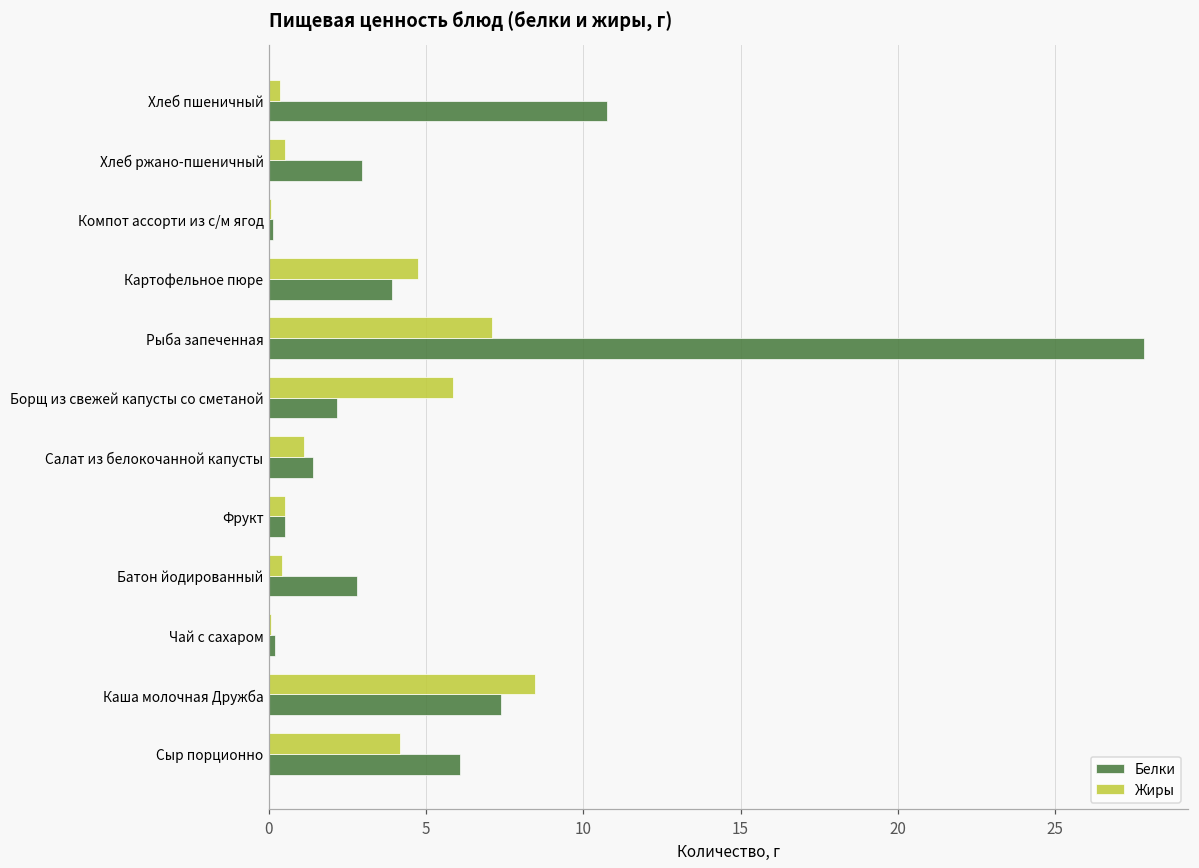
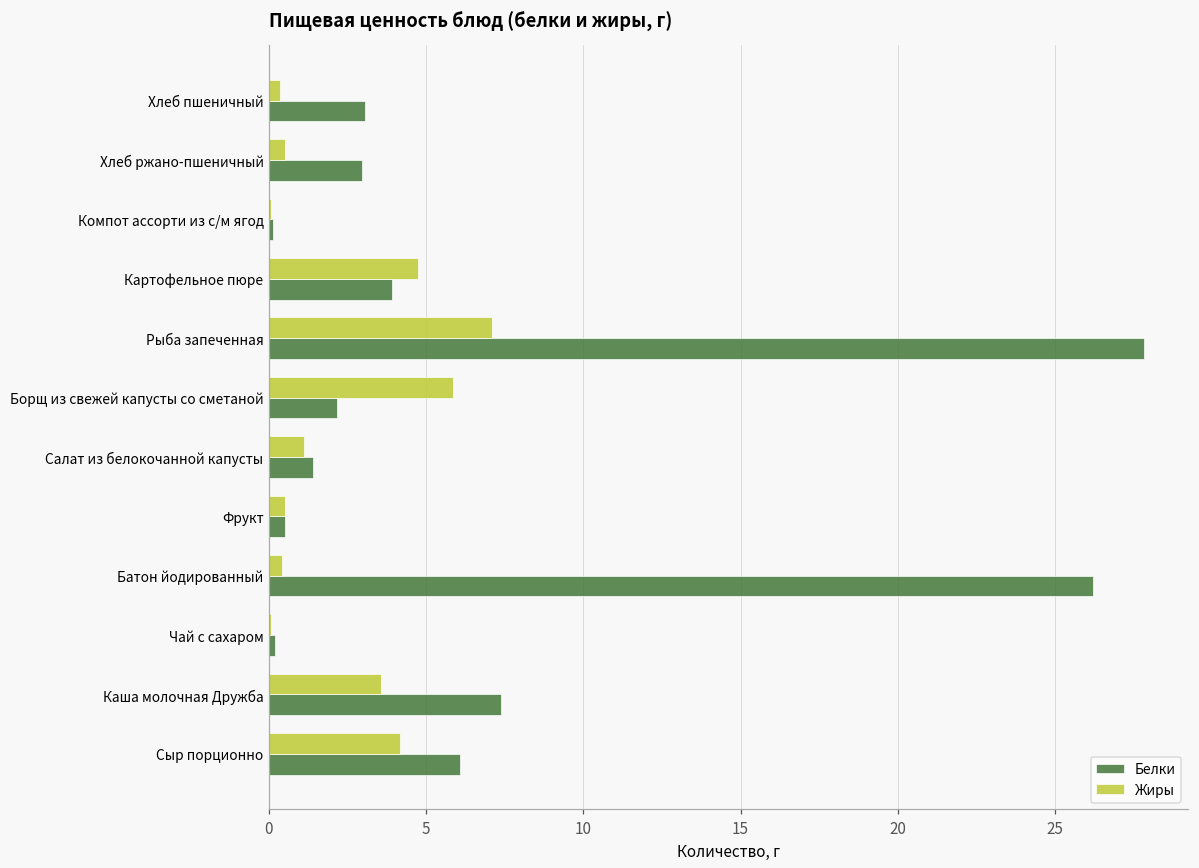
  {
    "Белки": {
-     "Хлеб пшеничный": 10.8,
+     "Хлеб пшеничный": 3.0,
      "Хлеб ржано-пшеничный": 3.0,
      "Компот ассорти из с/м ягод": 0.1,
      "Картофельное пюре": 3.9,
      "Рыба запеченная": 27.8,
      "Борщ из свежей капусты со сметаной": 2.2,
      "Салат из белокочанной капусты": 1.4,
      "Фрукт": 0.5,
-     "Батон йодированный": 2.8,
+     "Батон йодированный": 26.2,
      "Чай с сахаром": 0.2,
      "Каша молочная Дружба": 7.4,
      "Сыр порционно": 6.1
    },
    "Жиры": {
      "Хлеб пшеничный": 0.4,
      "Хлеб ржано-пшеничный": 0.5,
      "Картофельное пюре": 4.7,
      "Рыба запеченная": 7.1,
      "Борщ из свежей капусты со сметаной": 5.8,
      "Салат из белокочанной капусты": 1.1,
      "Фрукт": 0.5,
      "Батон йодированный": 0.4,
-     "Каша молочная Дружба": 8.5,
+     "Каша молочная Дружба": 3.6,
      "Сыр порционно": 4.2
    }
  }
